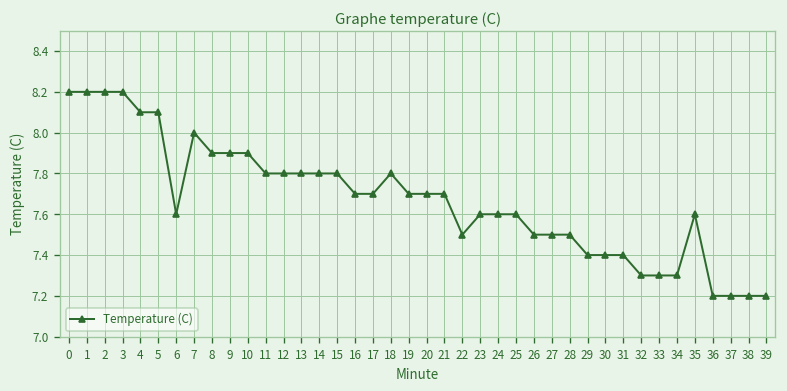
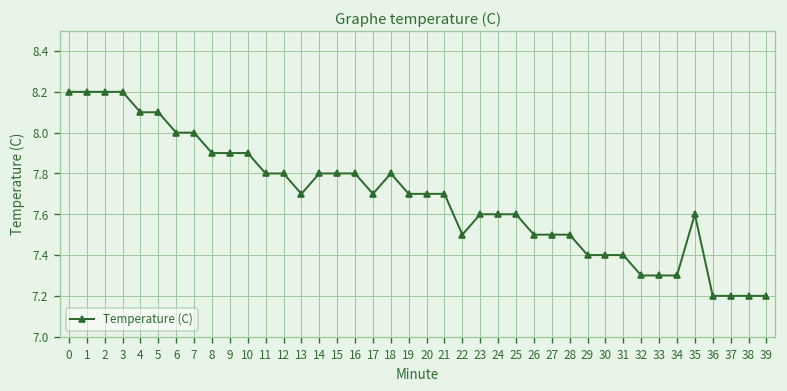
  {
    "0": 8.2,
    "1": 8.2,
    "2": 8.2,
    "3": 8.2,
    "4": 8.1,
    "5": 8.1,
-   "6": 7.6,
+   "6": 8.0,
    "7": 8.0,
    "8": 7.9,
    "9": 7.9,
    "10": 7.9,
    "11": 7.8,
    "12": 7.8,
-   "13": 7.8,
+   "13": 7.7,
    "14": 7.8,
    "15": 7.8,
-   "16": 7.7,
+   "16": 7.8,
    "17": 7.7,
    "18": 7.8,
    "19": 7.7,
    "20": 7.7,
    "21": 7.7,
    "22": 7.5,
    "23": 7.6,
    "24": 7.6,
    "25": 7.6,
    "26": 7.5,
    "27": 7.5,
    "28": 7.5,
    "29": 7.4,
    "30": 7.4,
    "31": 7.4,
    "32": 7.3,
    "33": 7.3,
    "34": 7.3,
    "35": 7.6,
    "36": 7.2,
    "37": 7.2,
    "38": 7.2,
    "39": 7.2
  }
